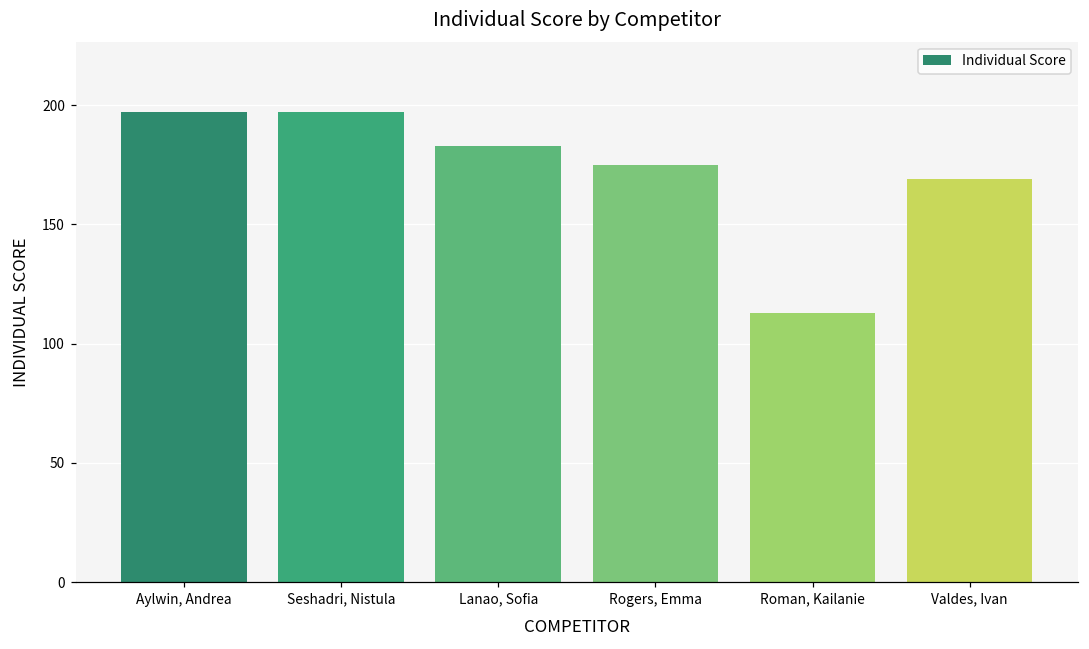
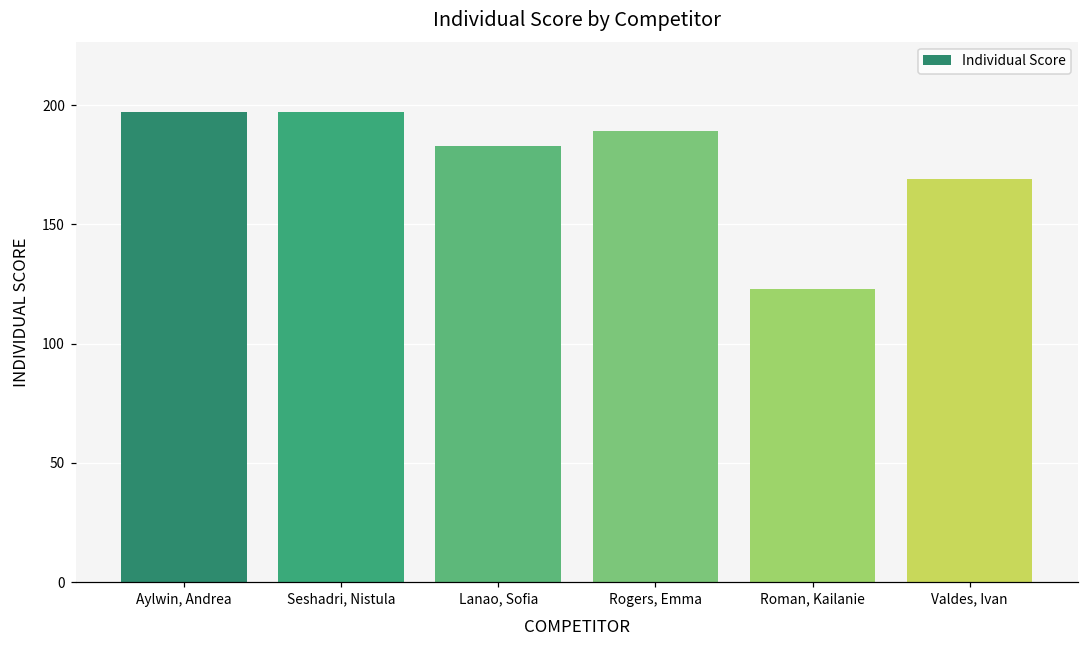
  {
    "Aylwin, Andrea": 197,
    "Seshadri, Nistula": 197,
    "Lanao, Sofia": 183,
-   "Rogers, Emma": 175,
-   "Roman, Kailanie": 113,
+   "Rogers, Emma": 189,
+   "Roman, Kailanie": 123,
    "Valdes, Ivan": 169
  }
